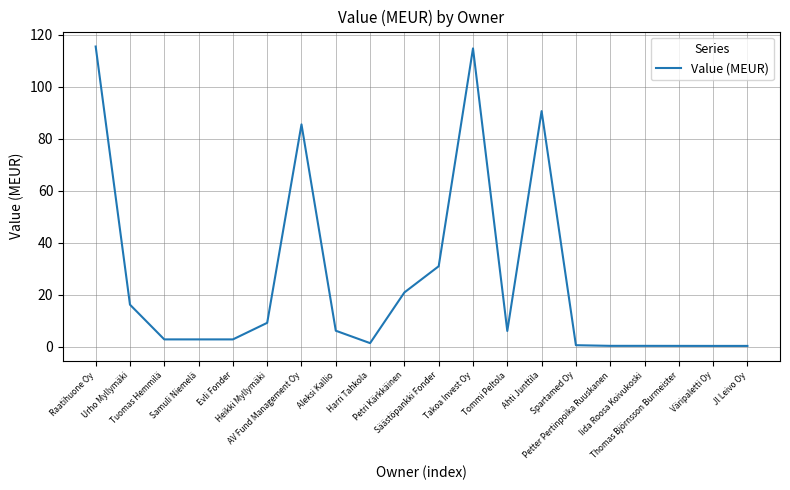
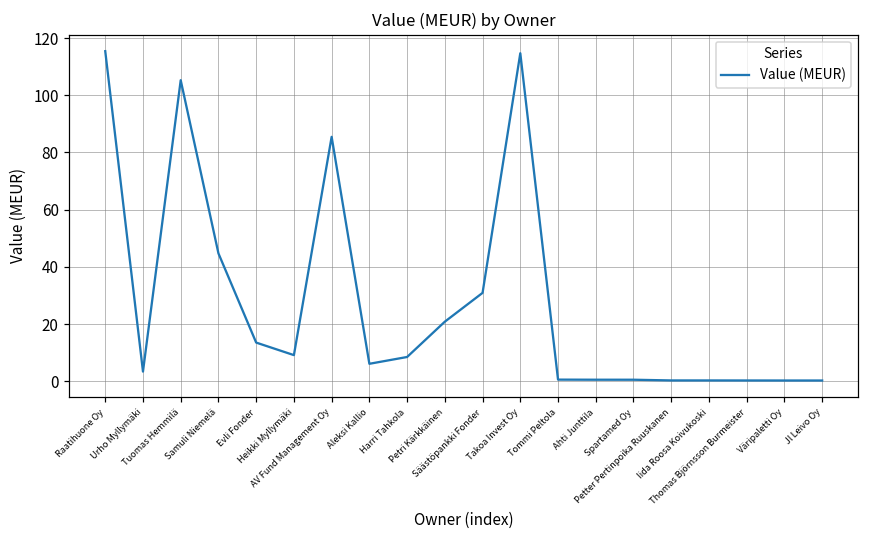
  {
    "Raatihuone Oy": 115,
-   "Urho Myllymäki": 16,
-   "Tuomas Hemmilä": 3,
-   "Samuli Niemelä": 3,
-   "Evli Fonder": 3,
+   "Urho Myllymäki": 3,
+   "Tuomas Hemmilä": 105,
+   "Samuli Niemelä": 45,
+   "Evli Fonder": 14,
    "Heikki Myllymäki": 9,
    "AV Fund Management Oy": 85,
    "Aleksi Kallio": 6,
-   "Harri Tahkola": 1,
+   "Harri Tahkola": 8,
    "Petri Kärkkäinen": 21,
    "Säästöpankki Fonder": 31,
    "Takoa Invest Oy": 115,
-   "Tommi Peltola": 6,
-   "Ahti Junttila": 91,
+   "Tommi Peltola": 1,
+   "Ahti Junttila": 1,
    "Spartamed Oy": 1,
    "Petter Pertinpoika Ruuskanen": 0,
    "Iida Roosa Koivukoski": 0,
    "Thomas Björnsson Burmeister": 0,
    "Väripaletti Oy": 0,
    "Jl Leivo Oy": 0
  }
